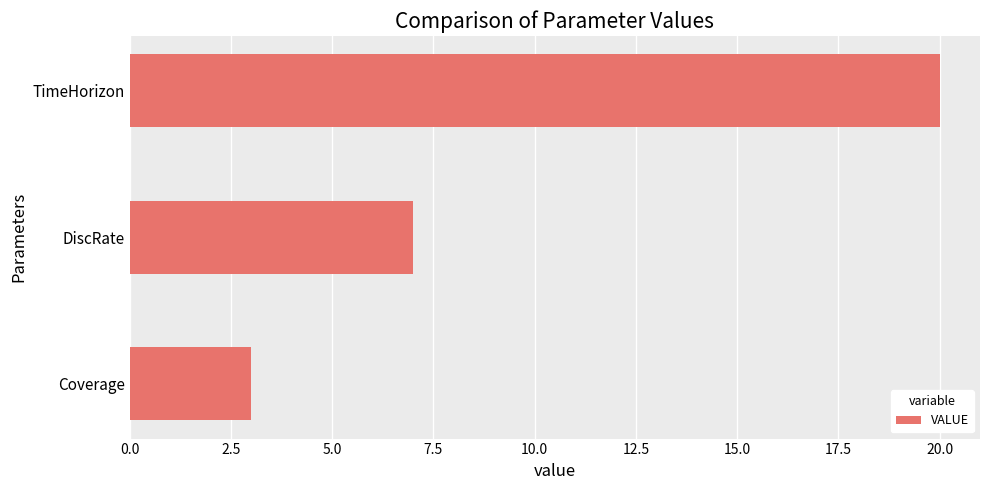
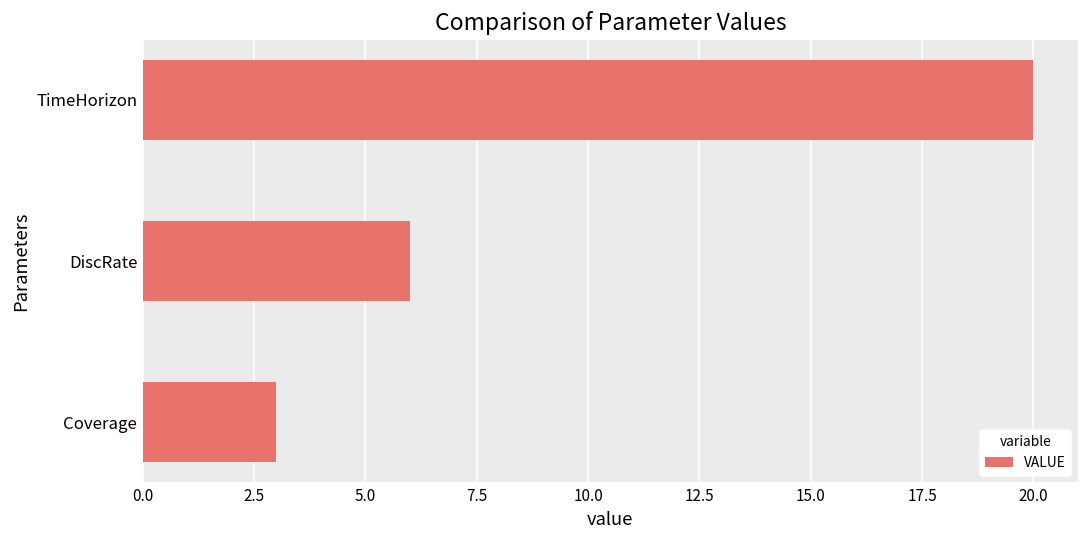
  {
    "TimeHorizon": 20,
-   "DiscRate": 7,
+   "DiscRate": 6,
    "Coverage": 3
  }
